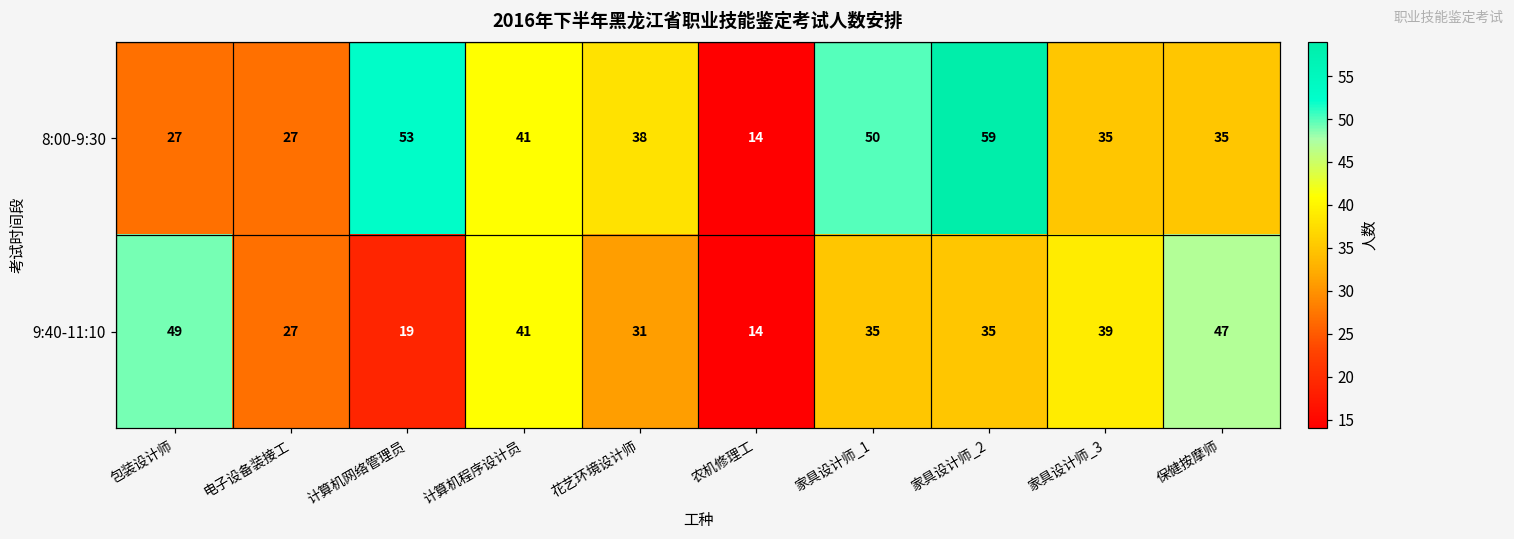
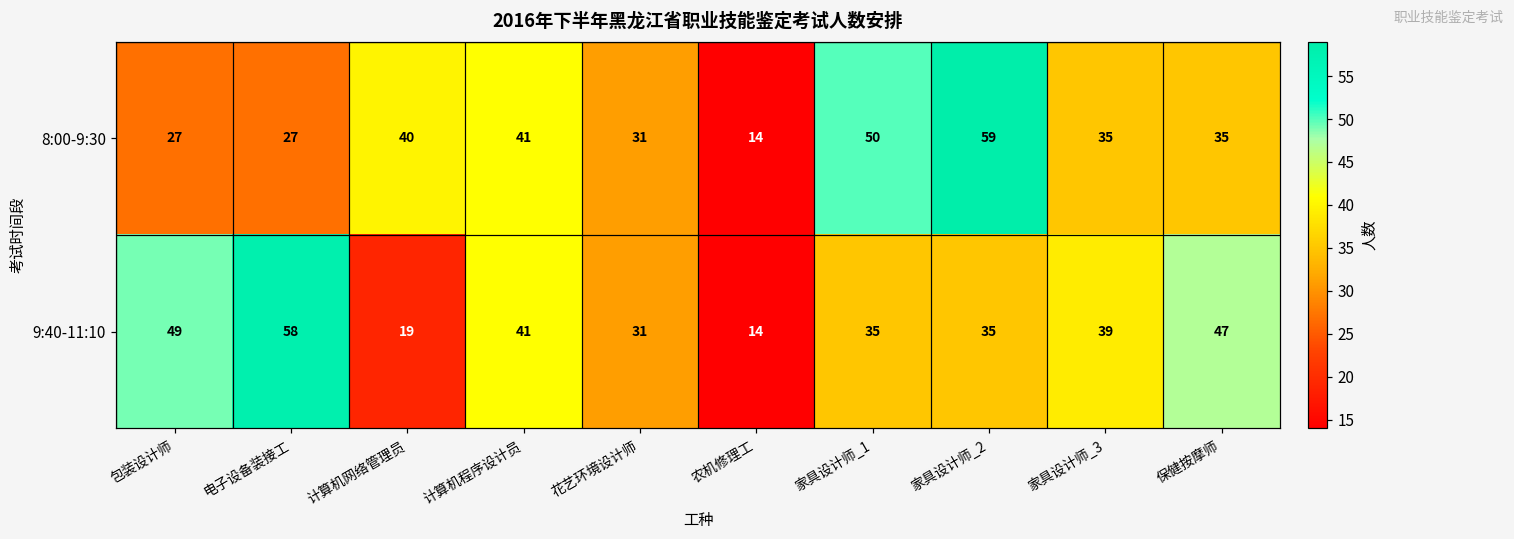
  {
    "8:00-9:30": {
      "包装设计师": 27,
      "电子设备装接工": 27,
-     "计算机网络管理员": 53,
+     "计算机网络管理员": 40,
      "计算机程序设计员": 41,
-     "花艺环境设计师": 38,
+     "花艺环境设计师": 31,
      "农机修理工": 14,
      "家具设计师_1": 50,
      "家具设计师_2": 59,
      "家具设计师_3": 35,
      "保健按摩师": 35
    },
    "9:40-11:10": {
      "包装设计师": 49,
-     "电子设备装接工": 27,
+     "电子设备装接工": 58,
      "计算机网络管理员": 19,
      "计算机程序设计员": 41,
      "花艺环境设计师": 31,
      "农机修理工": 14,
      "家具设计师_1": 35,
      "家具设计师_2": 35,
      "家具设计师_3": 39,
      "保健按摩师": 47
    }
  }
